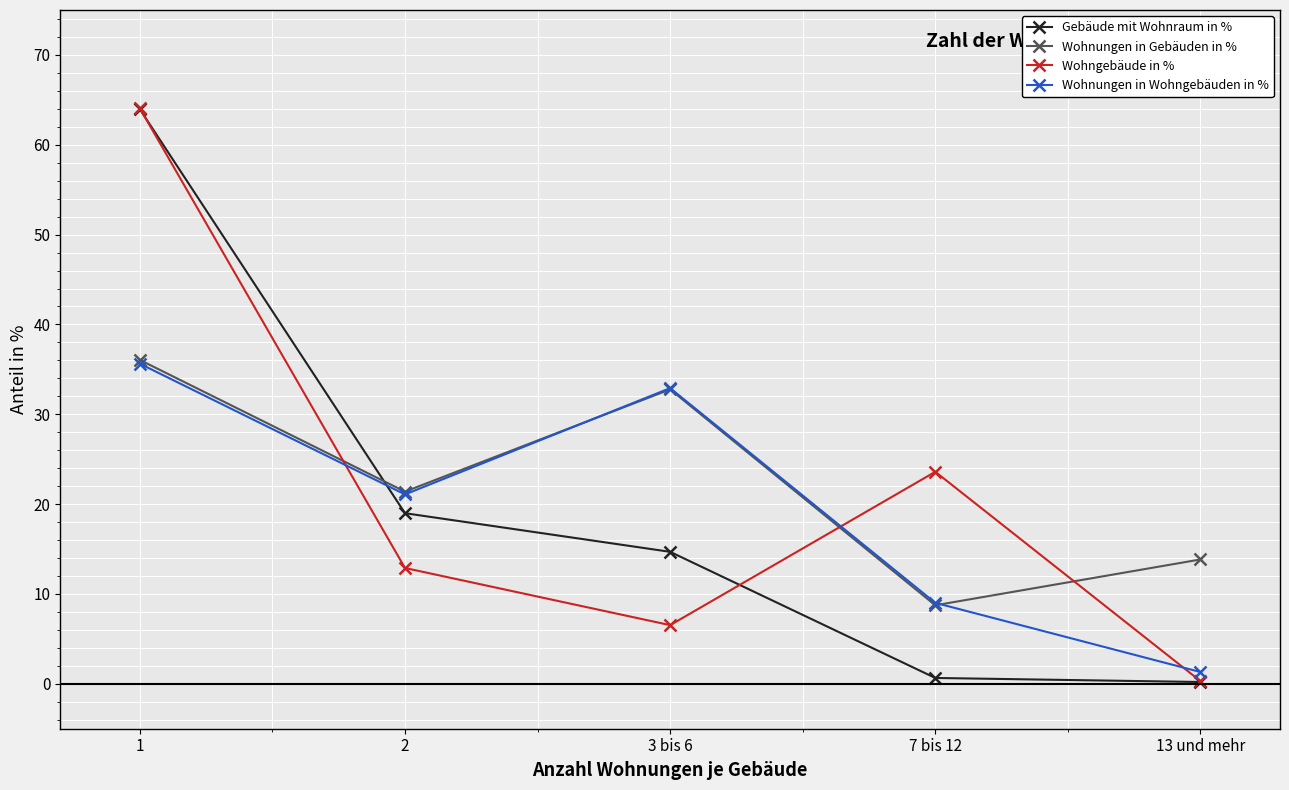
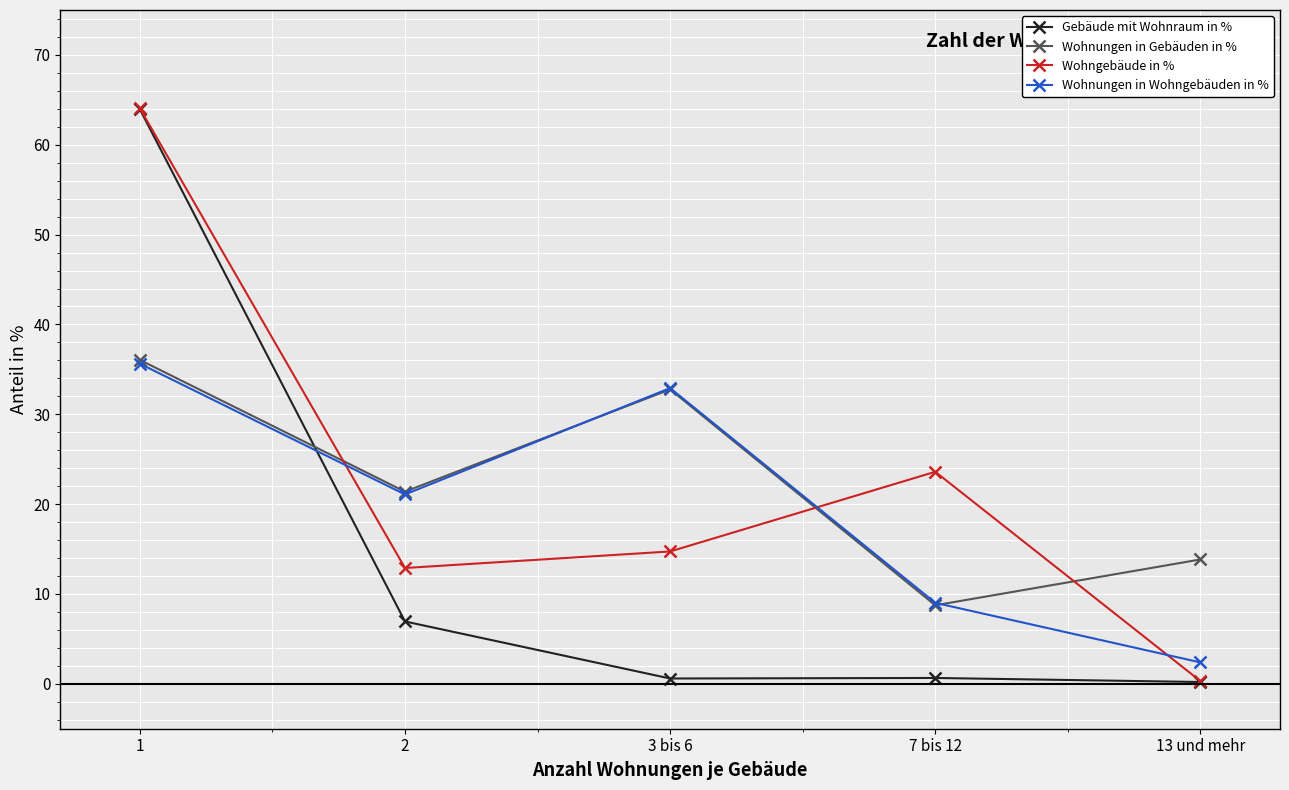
  {
    "Gebäude mit Wohnraum in %": {
-     "2": 19,
-     "3 bis 6": 15,
+     "2": 7,
+     "3 bis 6": 1,
      "7 bis 12": 1
    },
    "Wohnungen in Gebäuden in %": {
      "1": 36,
      "2": 21,
      "13 und mehr": 14
    },
    "Wohngebäude in %": {
      "2": 13,
-     "3 bis 6": 7,
+     "3 bis 6": 15,
      "7 bis 12": 24
    },
    "Wohnungen in Wohngebäuden in %": {
      "1": 36,
      "2": 21,
-     "13 und mehr": 1
+     "13 und mehr": 2
    }
  }
